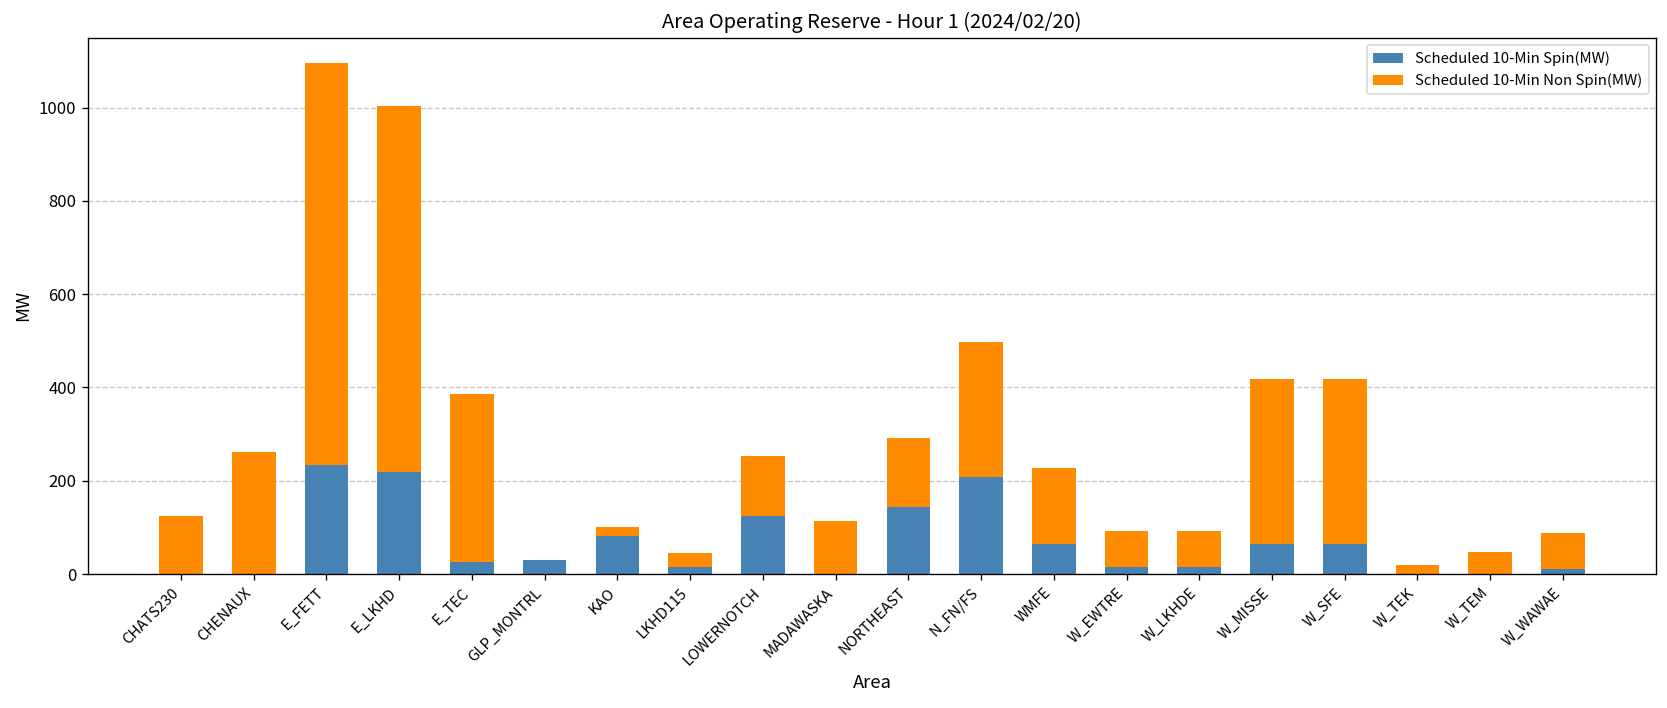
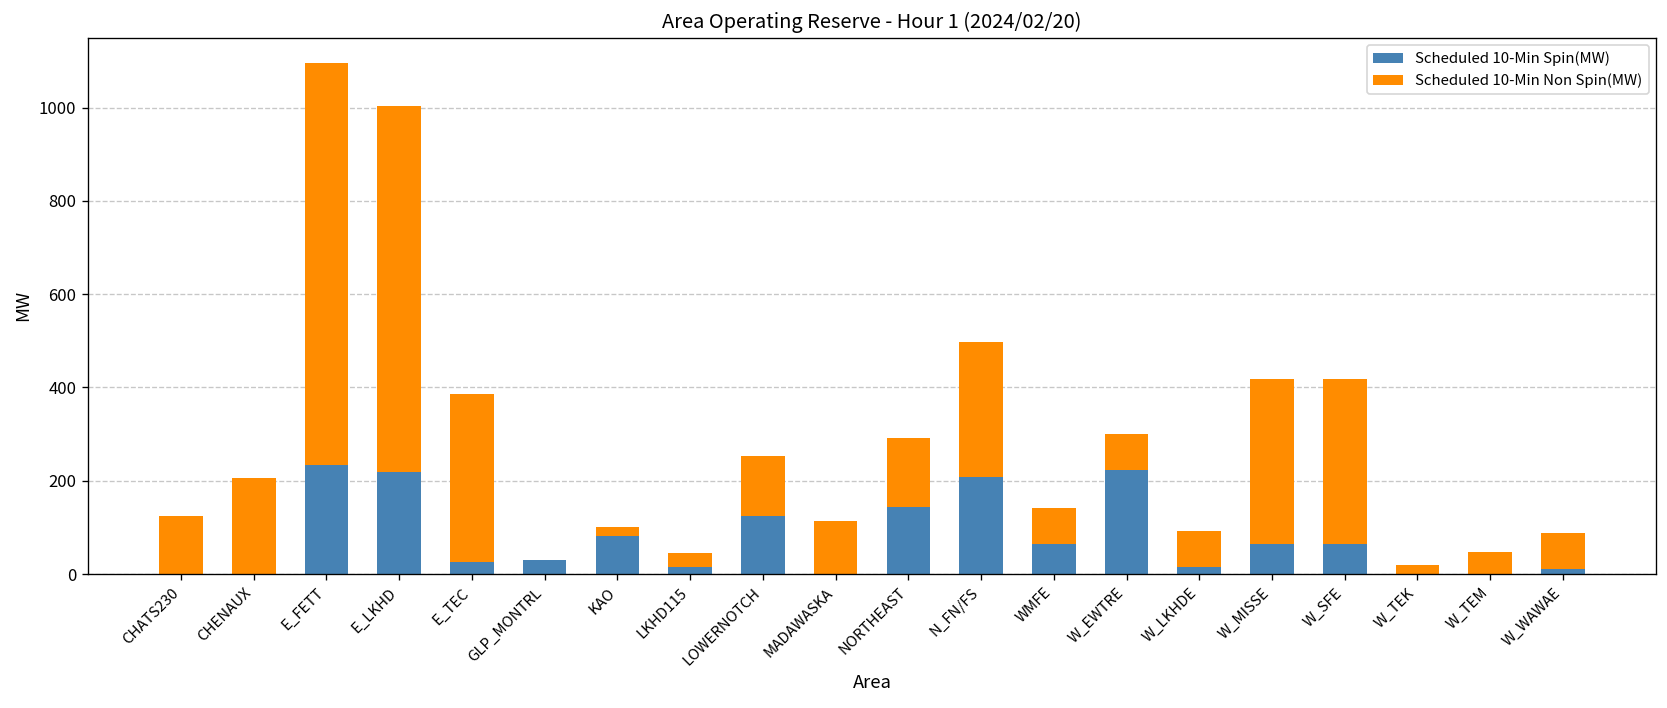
  {
    "Scheduled 10-Min Spin(MW)": {
      "CHATS230": 0,
      "CHENAUX": 0,
      "E_FETT": 230,
      "E_LKHD": 220,
      "E_TEC": 30,
      "GLP_MONTRL": 30,
      "KAO": 80,
      "LKHD115": 10,
      "LOWERNOTCH": 130,
      "MADAWASKA": 0,
      "NORTHEAST": 140,
      "N_FN/FS": 210,
      "WMFE": 70,
-     "W_EWTRE": 20,
+     "W_EWTRE": 220,
      "W_LKHDE": 20,
      "W_MISSE": 70,
      "W_SFE": 70,
      "W_WAWAE": 10
    },
    "Scheduled 10-Min Non Spin(MW)": {
      "CHATS230": 120,
-     "CHENAUX": 260,
+     "CHENAUX": 210,
      "E_FETT": 860,
      "E_LKHD": 790,
      "E_TEC": 360,
      "GLP_MONTRL": 0,
      "KAO": 20,
      "LKHD115": 30,
      "LOWERNOTCH": 130,
      "MADAWASKA": 110,
      "NORTHEAST": 150,
      "N_FN/FS": 290,
-     "WMFE": 160,
+     "WMFE": 80,
      "W_EWTRE": 80,
      "W_LKHDE": 80,
      "W_MISSE": 350,
      "W_SFE": 350,
      "W_TEK": 20,
      "W_TEM": 50,
      "W_WAWAE": 80
    }
  }
